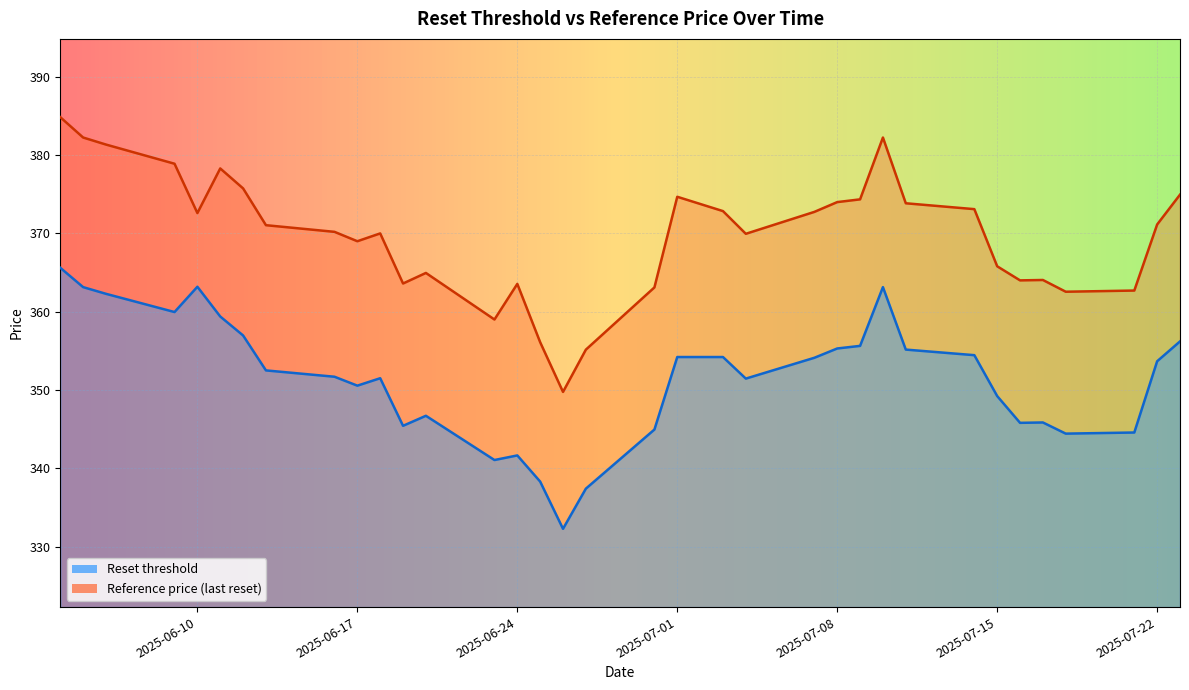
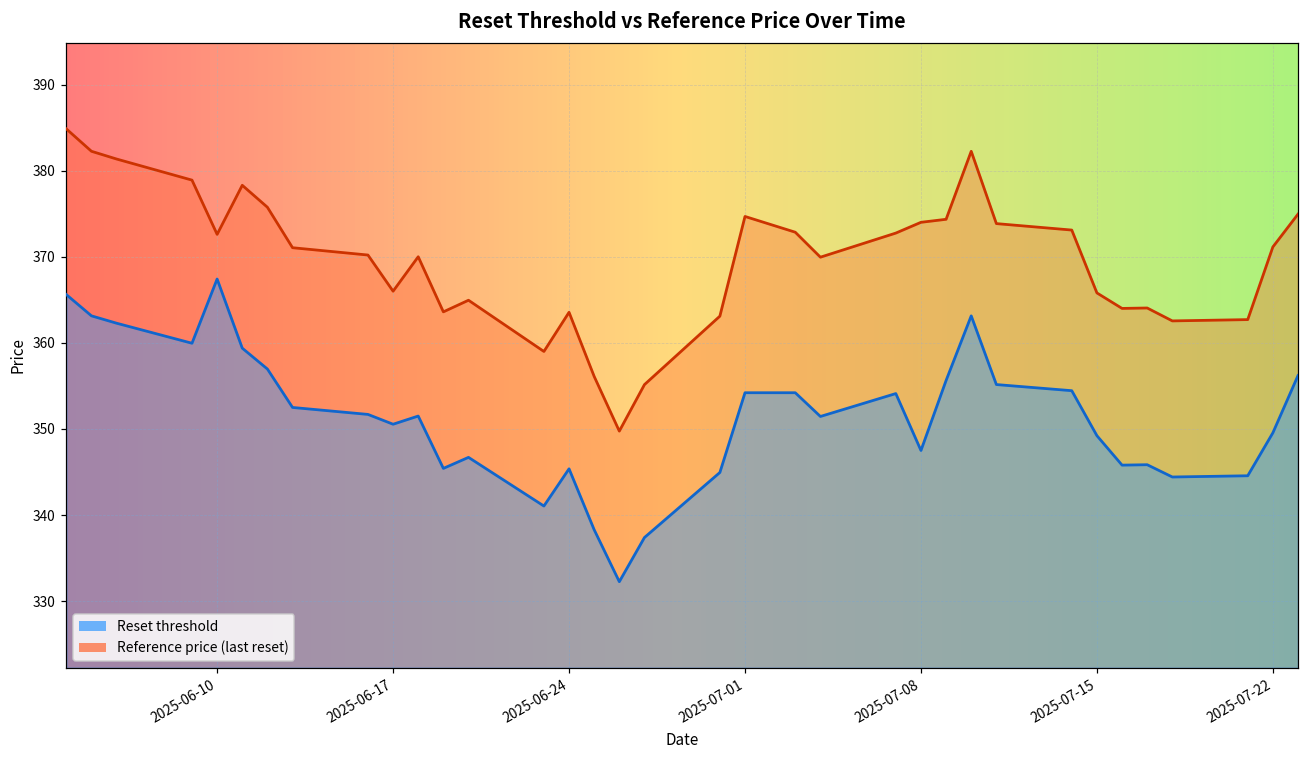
  {
    "Reset threshold": {
-     "2025-06-10": 363,
+     "2025-06-10": 367,
      "2025-06-17": 351,
-     "2025-06-24": 342,
+     "2025-06-24": 345,
      "2025-07-01": 354,
-     "2025-07-08": 355,
+     "2025-07-08": 348,
      "2025-07-15": 349,
-     "2025-07-22": 354
+     "2025-07-22": 350
    },
    "Reference price (last reset)": {
      "2025-06-10": 373,
-     "2025-06-17": 369,
+     "2025-06-17": 366,
      "2025-06-24": 364,
      "2025-07-01": 375,
      "2025-07-08": 374,
      "2025-07-15": 366,
      "2025-07-22": 371
    }
  }
